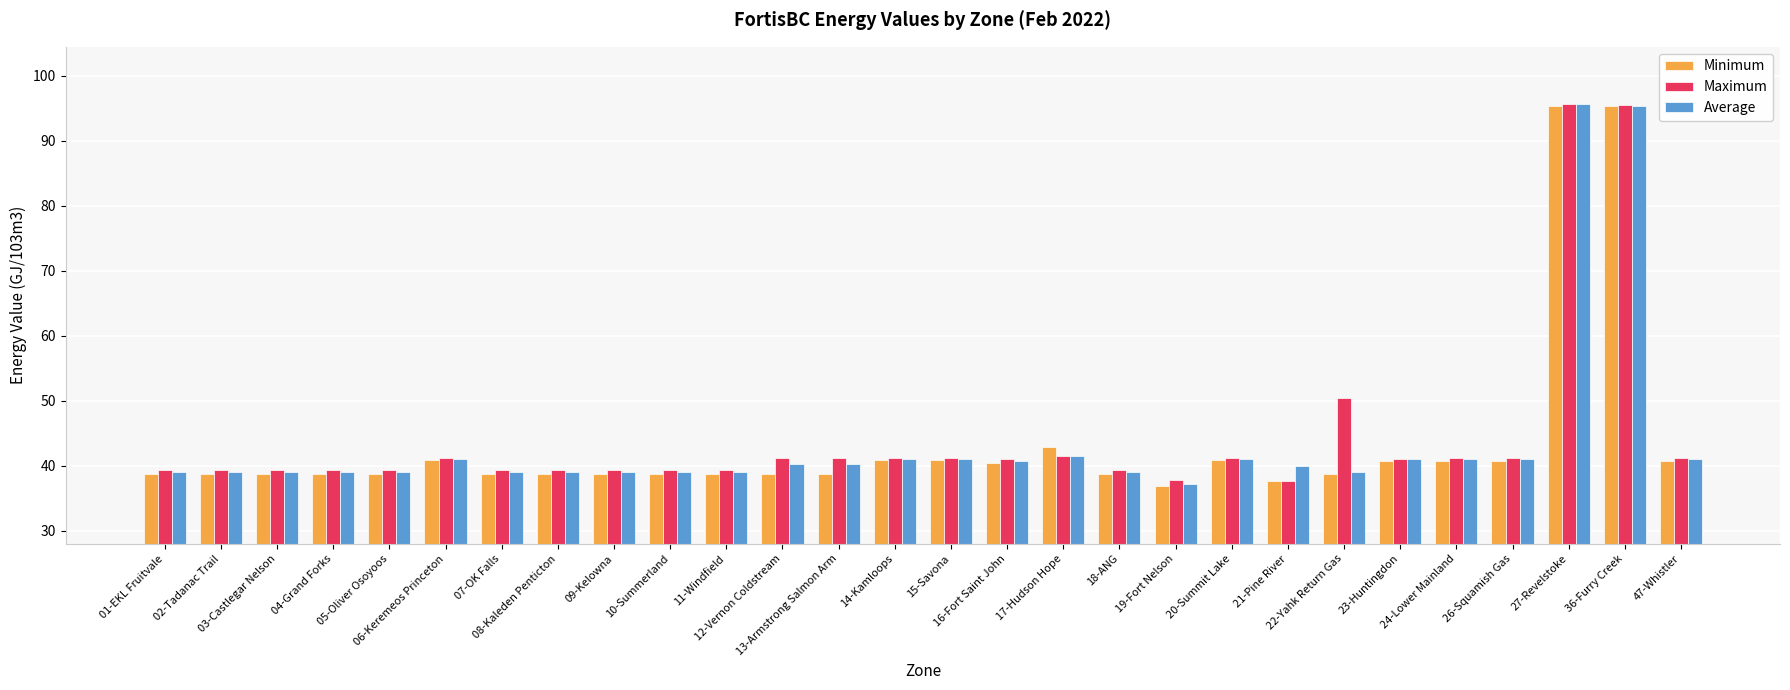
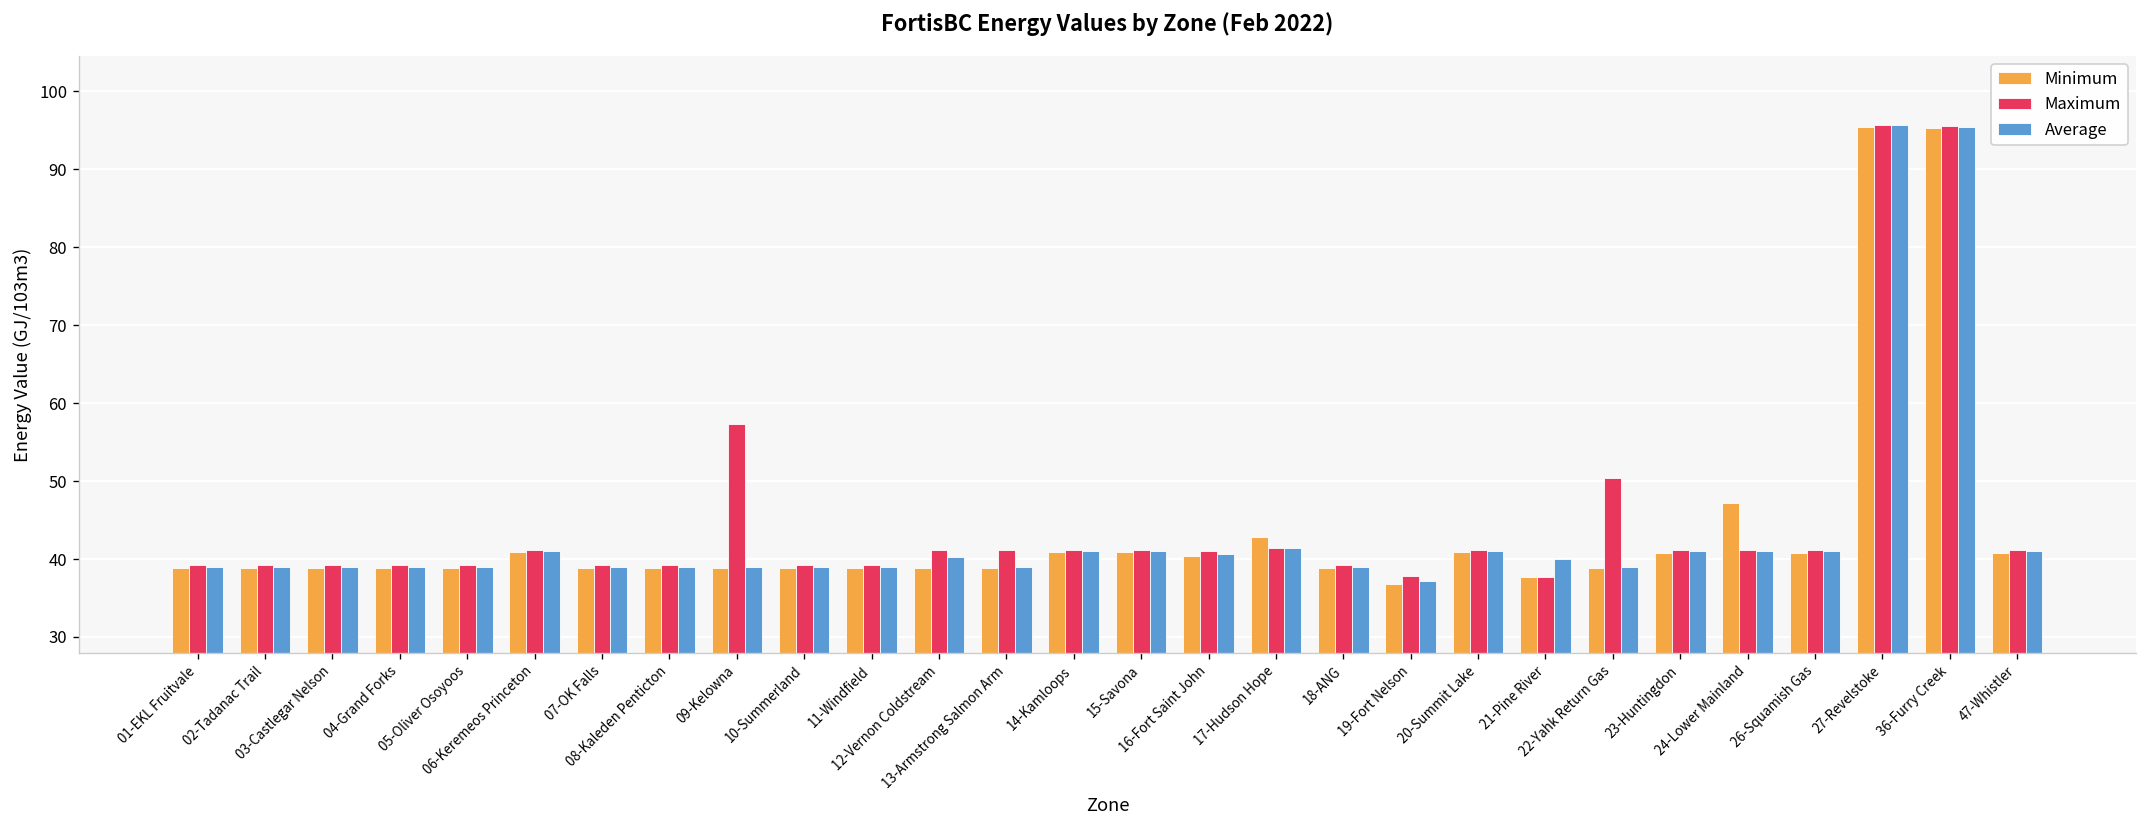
  {
    "Minimum": {
      "01-EKL Fruitvale": 39,
      "02-Tadanac Trail": 39,
      "03-Castlegar Nelson": 39,
      "04-Grand Forks": 39,
      "05-Oliver Osoyoos": 39,
      "06-Keremeos Princeton": 41,
      "07-OK Falls": 39,
      "08-Kaleden Penticton": 39,
      "09-Kelowna": 39,
      "10-Summerland": 39,
      "11-Windfield": 39,
      "12-Vernon Coldstream": 39,
      "13-Armstrong Salmon Arm": 39,
      "14-Kamloops": 41,
      "15-Savona": 41,
      "16-Fort Saint John": 40,
      "17-Hudson Hope": 43,
      "18-ANG": 39,
      "19-Fort Nelson": 37,
      "20-Summit Lake": 41,
      "21-Pine River": 38,
      "22-Yahk Return Gas": 39,
      "23-Huntingdon": 41,
-     "24-Lower Mainland": 41,
+     "24-Lower Mainland": 47,
      "26-Squamish Gas": 41,
      "27-Revelstoke": 95,
      "36-Furry Creek": 95,
      "47-Whistler": 41
    },
    "Maximum": {
      "01-EKL Fruitvale": 39,
      "02-Tadanac Trail": 39,
      "03-Castlegar Nelson": 39,
      "04-Grand Forks": 39,
      "05-Oliver Osoyoos": 39,
      "06-Keremeos Princeton": 41,
      "07-OK Falls": 39,
      "08-Kaleden Penticton": 39,
-     "09-Kelowna": 39,
+     "09-Kelowna": 57,
      "10-Summerland": 39,
      "11-Windfield": 39,
      "12-Vernon Coldstream": 41,
      "13-Armstrong Salmon Arm": 41,
      "14-Kamloops": 41,
      "15-Savona": 41,
      "16-Fort Saint John": 41,
      "17-Hudson Hope": 41,
      "18-ANG": 39,
      "19-Fort Nelson": 38,
      "20-Summit Lake": 41,
      "21-Pine River": 38,
      "22-Yahk Return Gas": 50,
      "23-Huntingdon": 41,
      "24-Lower Mainland": 41,
      "26-Squamish Gas": 41,
      "27-Revelstoke": 96,
      "36-Furry Creek": 96,
      "47-Whistler": 41
    },
    "Average": {
      "01-EKL Fruitvale": 39,
      "02-Tadanac Trail": 39,
      "03-Castlegar Nelson": 39,
      "04-Grand Forks": 39,
      "05-Oliver Osoyoos": 39,
      "06-Keremeos Princeton": 41,
      "07-OK Falls": 39,
      "08-Kaleden Penticton": 39,
      "09-Kelowna": 39,
      "10-Summerland": 39,
      "11-Windfield": 39,
      "12-Vernon Coldstream": 40,
-     "13-Armstrong Salmon Arm": 40,
+     "13-Armstrong Salmon Arm": 39,
      "14-Kamloops": 41,
      "15-Savona": 41,
      "16-Fort Saint John": 41,
      "17-Hudson Hope": 41,
      "18-ANG": 39,
      "19-Fort Nelson": 37,
      "20-Summit Lake": 41,
      "21-Pine River": 40,
      "22-Yahk Return Gas": 39,
      "23-Huntingdon": 41,
      "24-Lower Mainland": 41,
      "26-Squamish Gas": 41,
      "27-Revelstoke": 96,
      "36-Furry Creek": 95,
      "47-Whistler": 41
    }
  }
